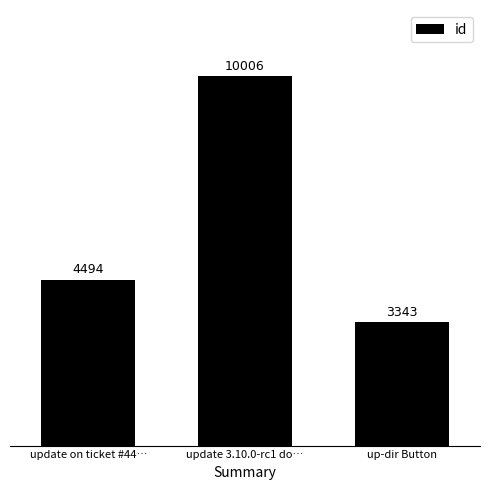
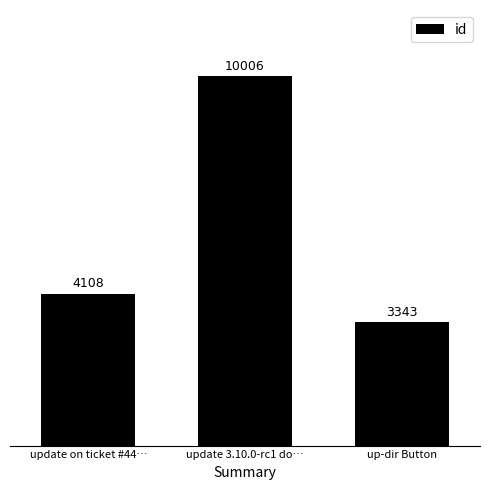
  {
-   "update on ticket #44…": 4494,
+   "update on ticket #44…": 4108,
    "update 3.10.0-rc1 do…": 10006,
    "up-dir Button": 3343
  }
